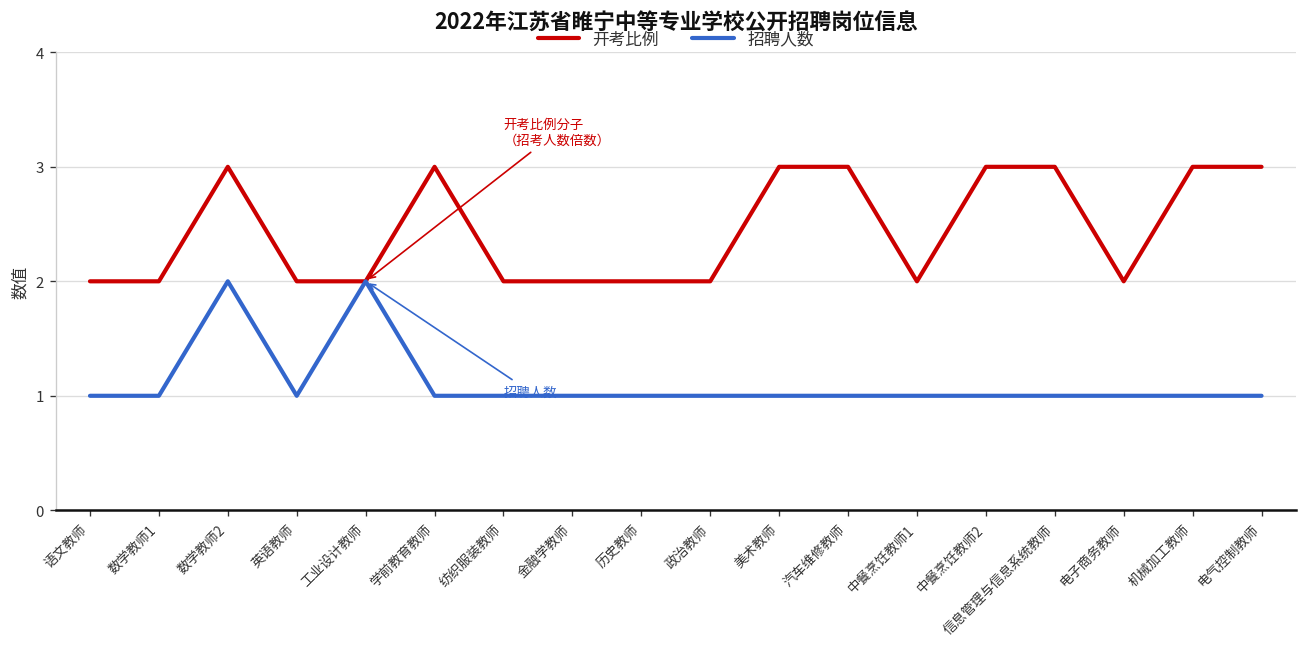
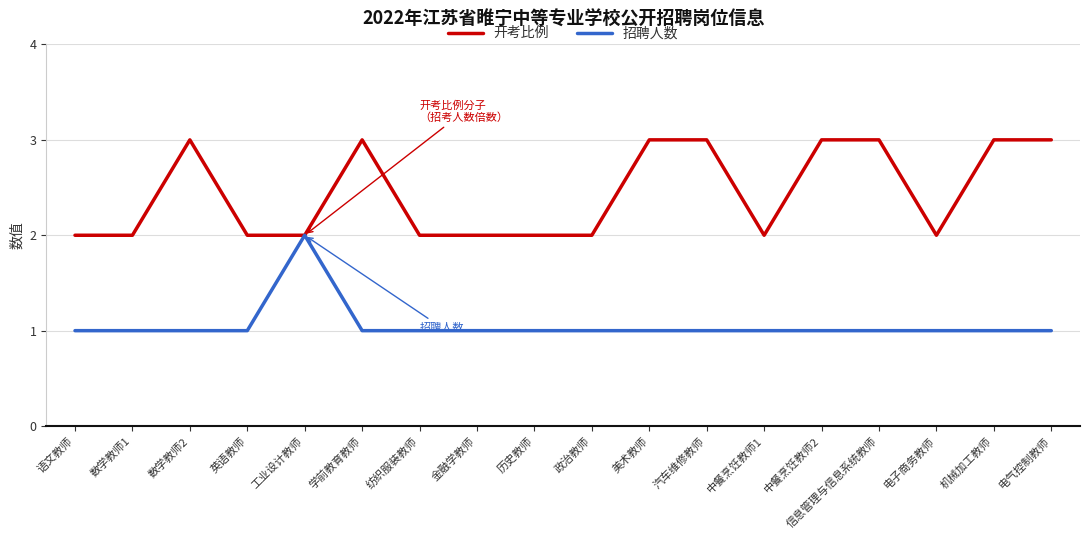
  {
    "开考比例": {
      "语文教师": 2,
      "数学教师1": 2,
      "数学教师2": 3,
      "英语教师": 2,
      "学前教育教师": 3,
      "纺织服装教师": 2,
      "金融学教师": 2,
      "历史教师": 2,
      "政治教师": 2,
      "美术教师": 3,
      "汽车维修教师": 3,
      "中餐烹饪教师1": 2,
      "中餐烹饪教师2": 3,
      "信息管理与信息系统教师": 3,
      "电子商务教师": 2,
      "机械加工教师": 3,
      "电气控制教师": 3
    },
    "招聘人数": {
      "语文教师": 1,
      "数学教师1": 1,
-     "数学教师2": 2,
+     "数学教师2": 1,
      "英语教师": 1,
      "学前教育教师": 1,
      "纺织服装教师": 1,
      "金融学教师": 1,
      "历史教师": 1,
      "政治教师": 1,
      "美术教师": 1,
      "汽车维修教师": 1,
      "中餐烹饪教师1": 1,
      "中餐烹饪教师2": 1,
      "信息管理与信息系统教师": 1,
      "电子商务教师": 1,
      "机械加工教师": 1,
      "电气控制教师": 1
    }
  }
